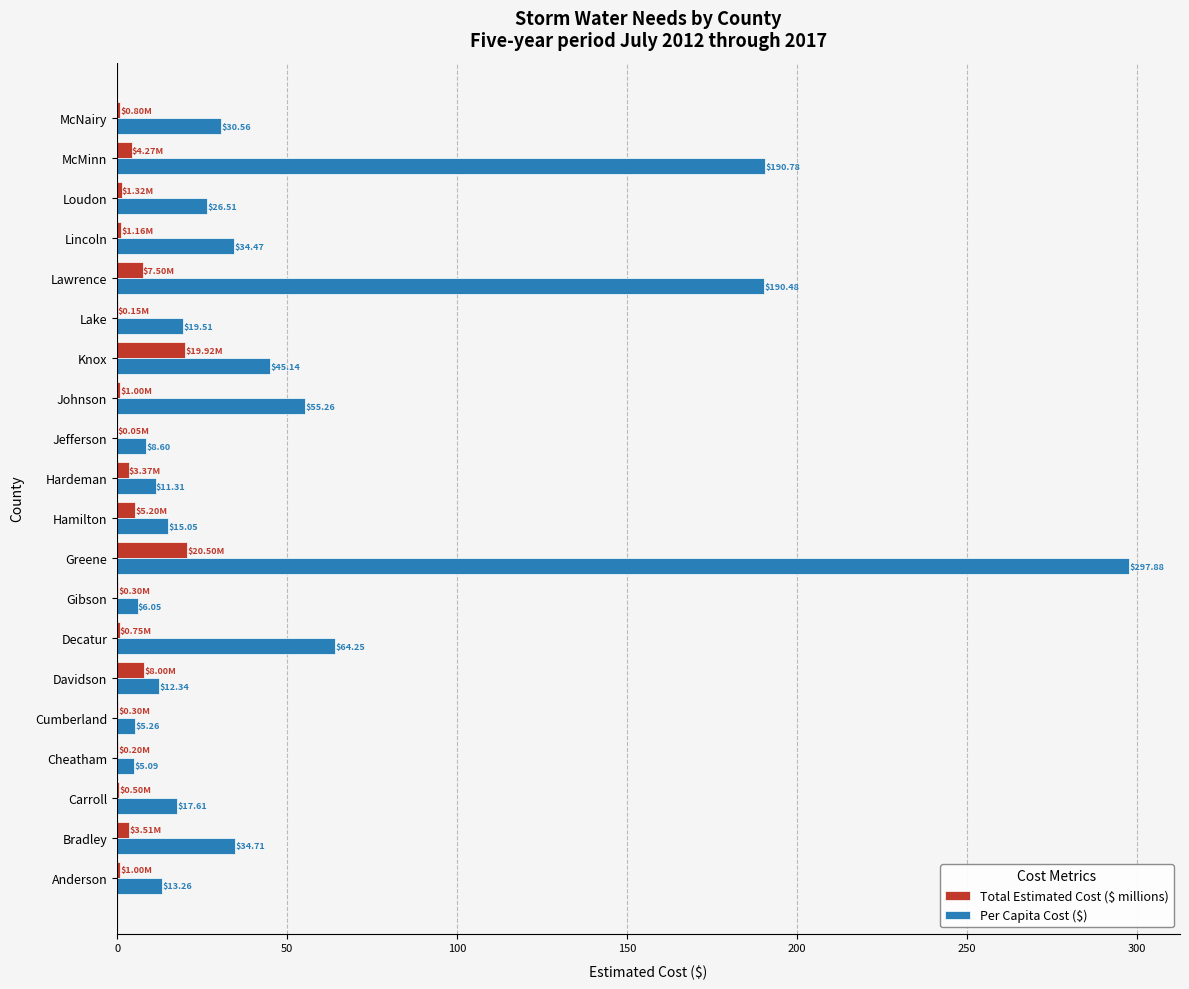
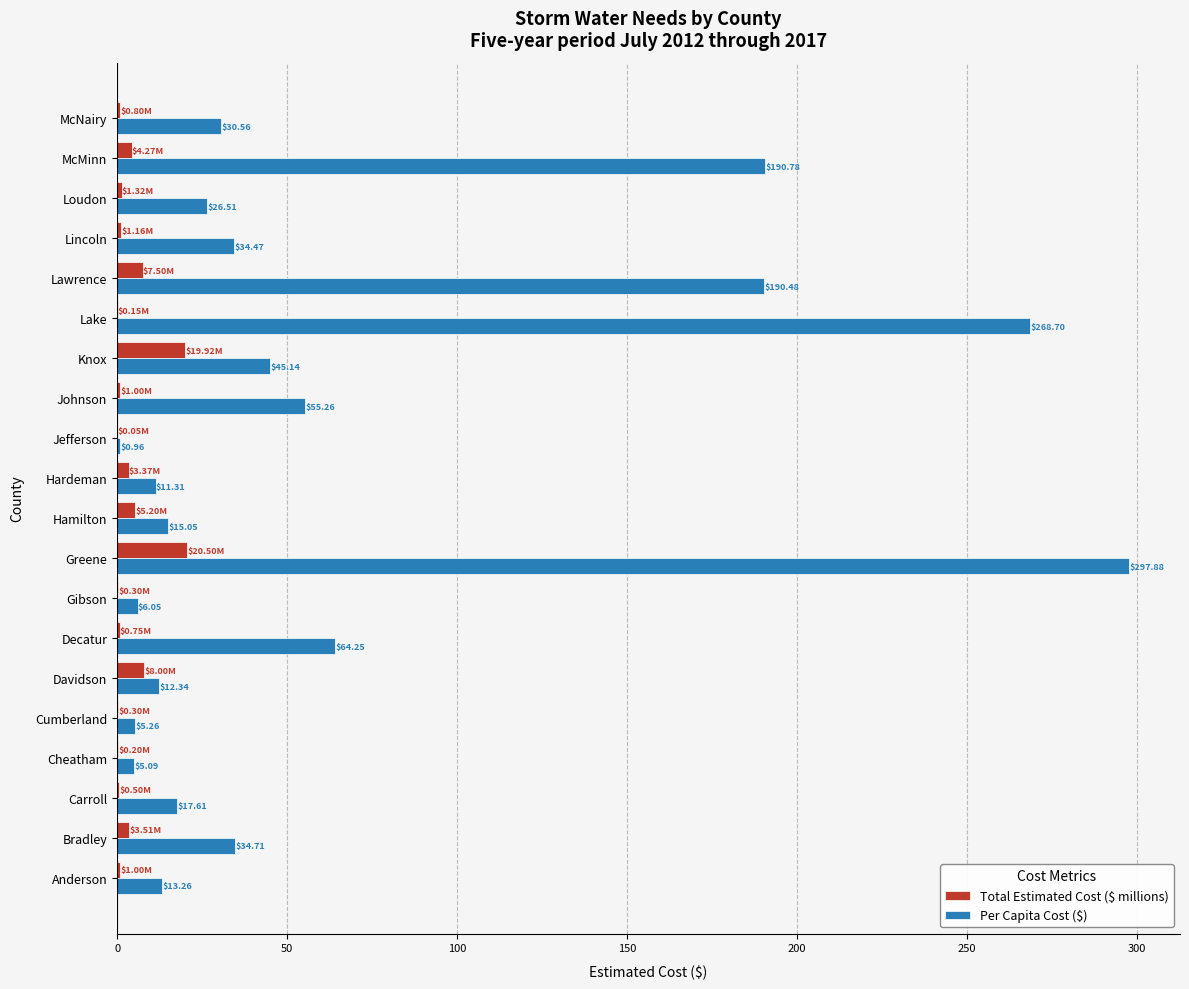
  {
    "Total Estimated Cost ($ millions)": {
      "McNairy": "$0.80M",
      "McMinn": "$4.27M",
      "Loudon": "$1.32M",
      "Lincoln": "$1.16M",
      "Lawrence": "$7.50M",
      "Lake": "$0.15M",
      "Knox": "$19.92M",
      "Johnson": "$1.00M",
      "Jefferson": "$0.05M",
      "Hardeman": "$3.37M",
      "Hamilton": "$5.20M",
      "Greene": "$20.50M",
      "Gibson": "$0.30M",
      "Decatur": "$0.75M",
      "Davidson": "$8.00M",
      "Cumberland": "$0.30M",
      "Cheatham": "$0.20M",
      "Carroll": "$0.50M",
      "Bradley": "$3.51M",
      "Anderson": "$1.00M"
    },
    "Per Capita Cost ($)": {
      "McNairy": "$30.56",
      "McMinn": "$190.78",
      "Loudon": "$26.51",
      "Lincoln": "$34.47",
      "Lawrence": "$190.48",
-     "Lake": "$19.51",
+     "Lake": "$268.70",
      "Knox": "$45.14",
      "Johnson": "$55.26",
-     "Jefferson": "$8.60",
+     "Jefferson": "$0.96",
      "Hardeman": "$11.31",
      "Hamilton": "$15.05",
      "Greene": "$297.88",
      "Gibson": "$6.05",
      "Decatur": "$64.25",
      "Davidson": "$12.34",
      "Cumberland": "$5.26",
      "Cheatham": "$5.09",
      "Carroll": "$17.61",
      "Bradley": "$34.71",
      "Anderson": "$13.26"
    }
  }
